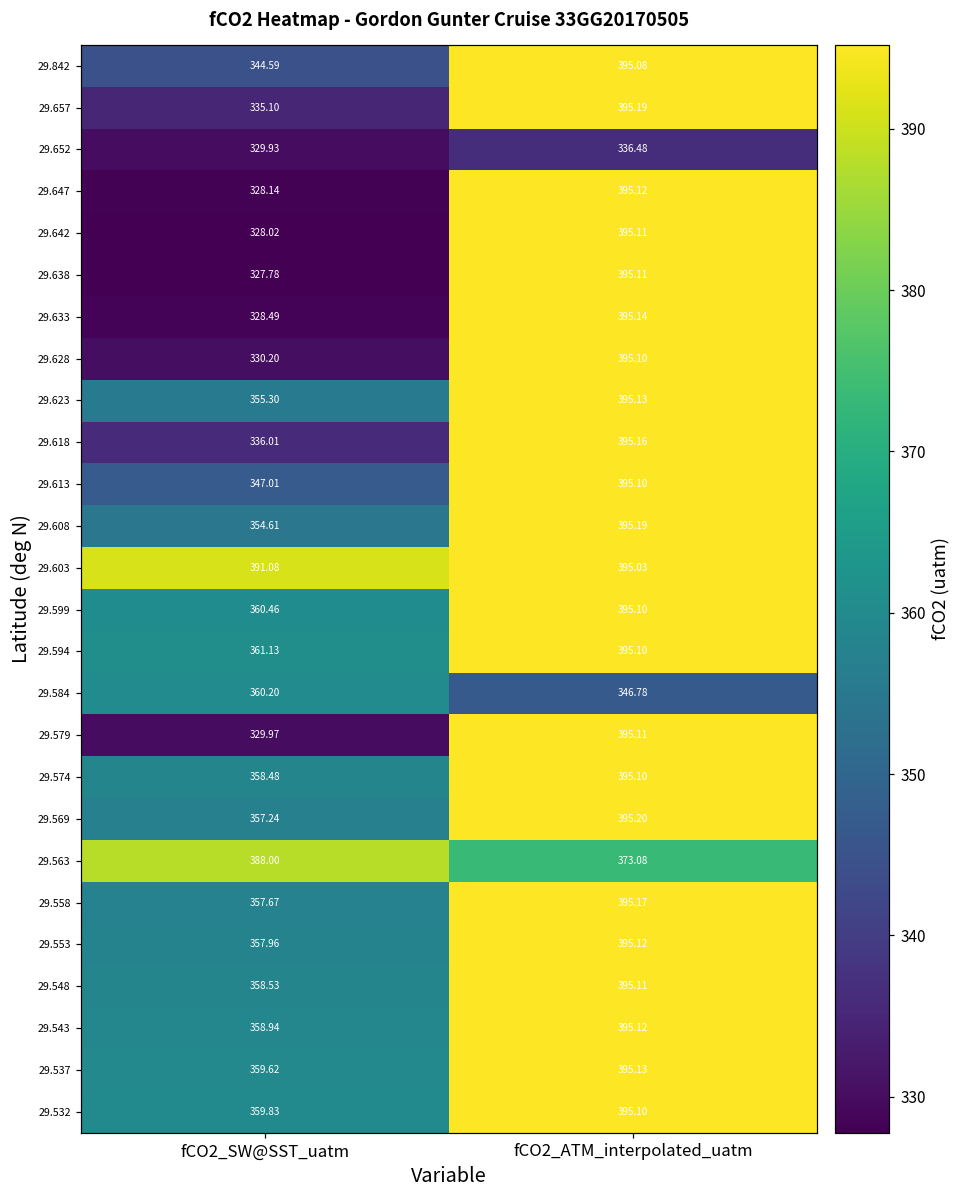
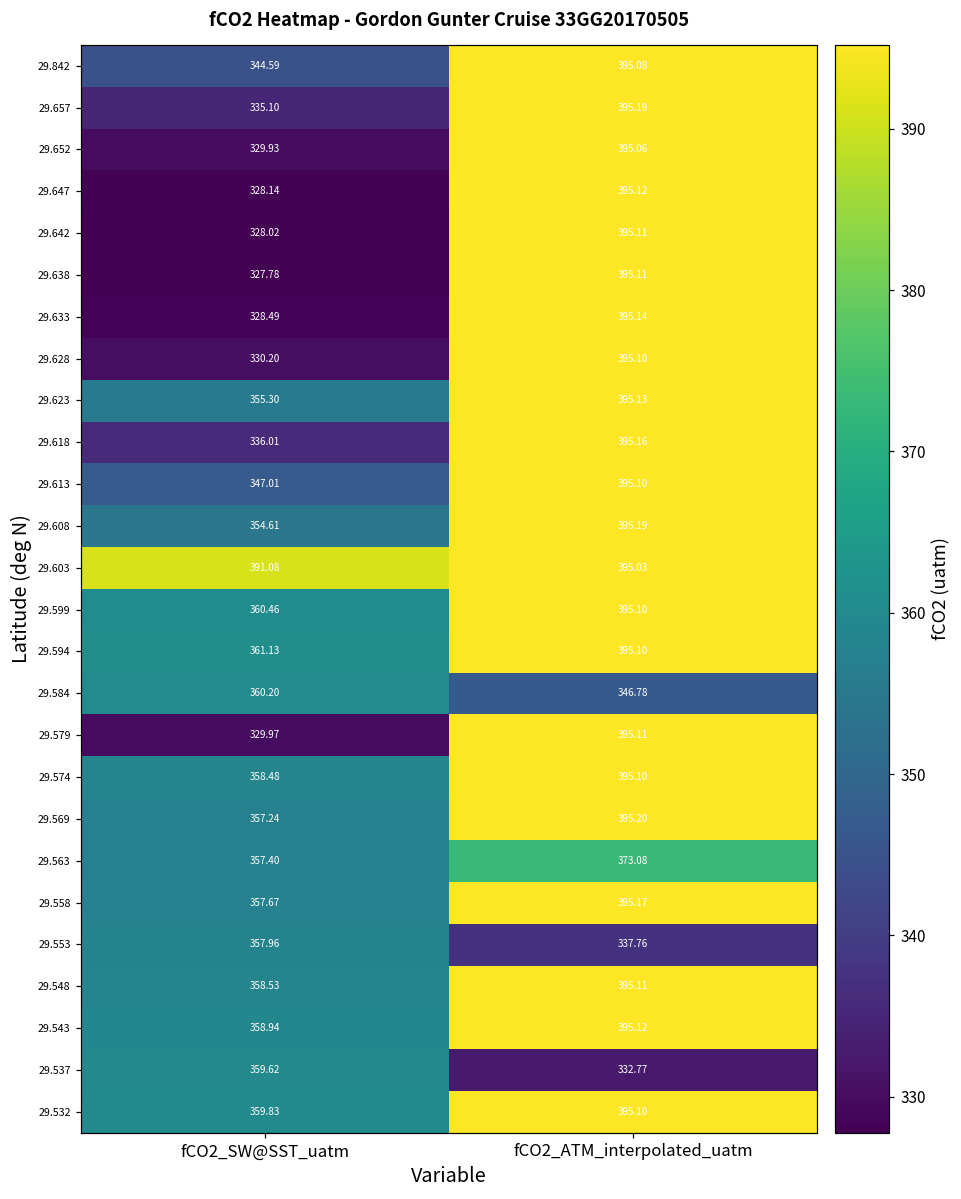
  {
    "29.842": {
      "fCO2_SW@SST_uatm": 344.59,
      "fCO2_ATM_interpolated_uatm": 395.08
    },
    "29.657": {
      "fCO2_SW@SST_uatm": 335.10,
      "fCO2_ATM_interpolated_uatm": 395.19
    },
    "29.652": {
      "fCO2_SW@SST_uatm": 329.93,
-     "fCO2_ATM_interpolated_uatm": 336.48
+     "fCO2_ATM_interpolated_uatm": 395.06
    },
    "29.647": {
      "fCO2_SW@SST_uatm": 328.14,
      "fCO2_ATM_interpolated_uatm": 395.12
    },
    "29.642": {
      "fCO2_SW@SST_uatm": 328.02,
      "fCO2_ATM_interpolated_uatm": 395.11
    },
    "29.638": {
      "fCO2_SW@SST_uatm": 327.78,
      "fCO2_ATM_interpolated_uatm": 395.11
    },
    "29.633": {
      "fCO2_SW@SST_uatm": 328.49,
      "fCO2_ATM_interpolated_uatm": 395.14
    },
    "29.628": {
      "fCO2_SW@SST_uatm": 330.20,
      "fCO2_ATM_interpolated_uatm": 395.10
    },
    "29.623": {
      "fCO2_SW@SST_uatm": 355.30,
      "fCO2_ATM_interpolated_uatm": 395.13
    },
    "29.618": {
      "fCO2_SW@SST_uatm": 336.01,
      "fCO2_ATM_interpolated_uatm": 395.16
    },
    "29.613": {
      "fCO2_SW@SST_uatm": 347.01,
      "fCO2_ATM_interpolated_uatm": 395.10
    },
    "29.608": {
      "fCO2_SW@SST_uatm": 354.61,
      "fCO2_ATM_interpolated_uatm": 395.19
    },
    "29.603": {
      "fCO2_SW@SST_uatm": 391.08,
      "fCO2_ATM_interpolated_uatm": 395.03
    },
    "29.599": {
      "fCO2_SW@SST_uatm": 360.46,
      "fCO2_ATM_interpolated_uatm": 395.10
    },
    "29.594": {
      "fCO2_SW@SST_uatm": 361.13,
      "fCO2_ATM_interpolated_uatm": 395.10
    },
    "29.584": {
      "fCO2_SW@SST_uatm": 360.20,
      "fCO2_ATM_interpolated_uatm": 346.78
    },
    "29.579": {
      "fCO2_SW@SST_uatm": 329.97,
      "fCO2_ATM_interpolated_uatm": 395.11
    },
    "29.574": {
      "fCO2_SW@SST_uatm": 358.48,
      "fCO2_ATM_interpolated_uatm": 395.10
    },
    "29.569": {
      "fCO2_SW@SST_uatm": 357.24,
      "fCO2_ATM_interpolated_uatm": 395.20
    },
    "29.563": {
-     "fCO2_SW@SST_uatm": 388.00,
+     "fCO2_SW@SST_uatm": 357.40,
      "fCO2_ATM_interpolated_uatm": 373.08
    },
    "29.558": {
      "fCO2_SW@SST_uatm": 357.67,
      "fCO2_ATM_interpolated_uatm": 395.17
    },
    "29.553": {
      "fCO2_SW@SST_uatm": 357.96,
-     "fCO2_ATM_interpolated_uatm": 395.12
+     "fCO2_ATM_interpolated_uatm": 337.76
    },
    "29.548": {
      "fCO2_SW@SST_uatm": 358.53,
      "fCO2_ATM_interpolated_uatm": 395.11
    },
    "29.543": {
      "fCO2_SW@SST_uatm": 358.94,
      "fCO2_ATM_interpolated_uatm": 395.12
    },
    "29.537": {
      "fCO2_SW@SST_uatm": 359.62,
-     "fCO2_ATM_interpolated_uatm": 395.13
+     "fCO2_ATM_interpolated_uatm": 332.77
    },
    "29.532": {
      "fCO2_SW@SST_uatm": 359.83,
      "fCO2_ATM_interpolated_uatm": 395.10
    }
  }
